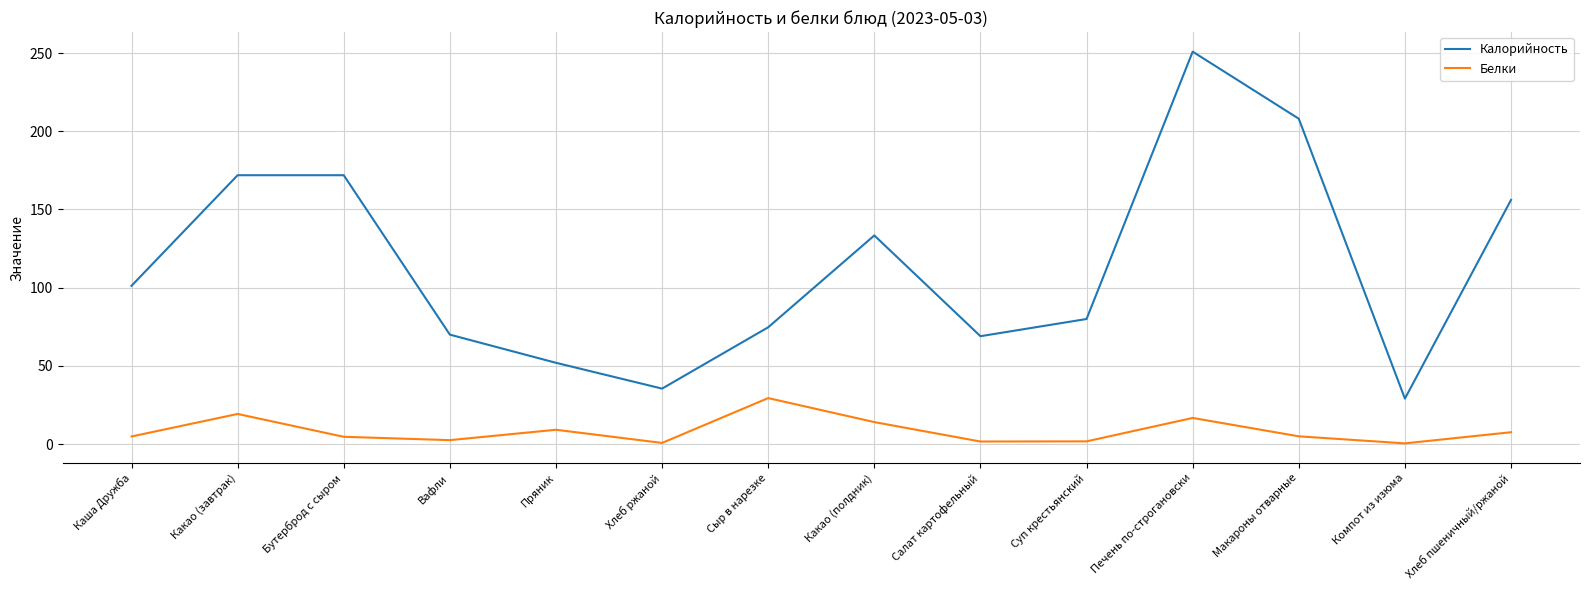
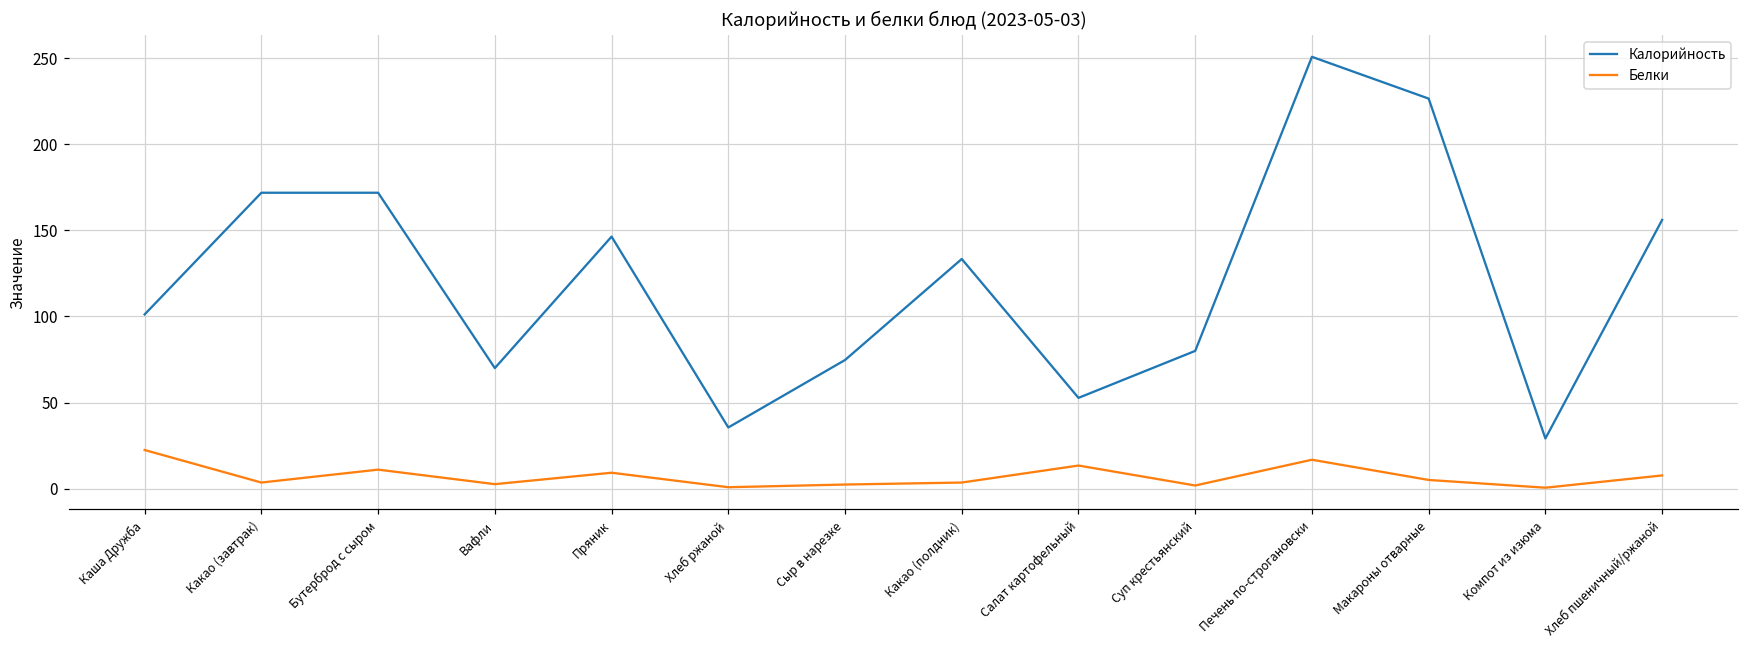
  {
    "Калорийность": {
      "Каша Дружба": 101,
      "Какао (завтрак)": 172,
      "Бутерброд с сыром": 172,
      "Вафли": 70,
-     "Пряник": 52,
+     "Пряник": 146,
      "Хлеб ржаной": 36,
      "Сыр в нарезке": 75,
      "Какао (полдник)": 133,
-     "Салат картофельный": 69,
+     "Салат картофельный": 53,
      "Суп крестьянский": 80,
      "Печень по-строгановски": 251,
-     "Макароны отварные": 208,
+     "Макароны отварные": 227,
      "Компот из изюма": 29,
      "Хлеб пшеничный/ржаной": 156
    },
    "Белки": {
-     "Каша Дружба": 5,
-     "Какао (завтрак)": 19,
-     "Бутерброд с сыром": 5,
+     "Каша Дружба": 22,
+     "Какао (завтрак)": 4,
+     "Бутерброд с сыром": 11,
      "Вафли": 3,
      "Пряник": 9,
      "Хлеб ржаной": 1,
-     "Сыр в нарезке": 29,
-     "Какао (полдник)": 14,
-     "Салат картофельный": 2,
+     "Сыр в нарезке": 2,
+     "Какао (полдник)": 4,
+     "Салат картофельный": 13,
      "Суп крестьянский": 2,
      "Печень по-строгановски": 17,
      "Макароны отварные": 5,
      "Компот из изюма": 1,
      "Хлеб пшеничный/ржаной": 8
    }
  }
